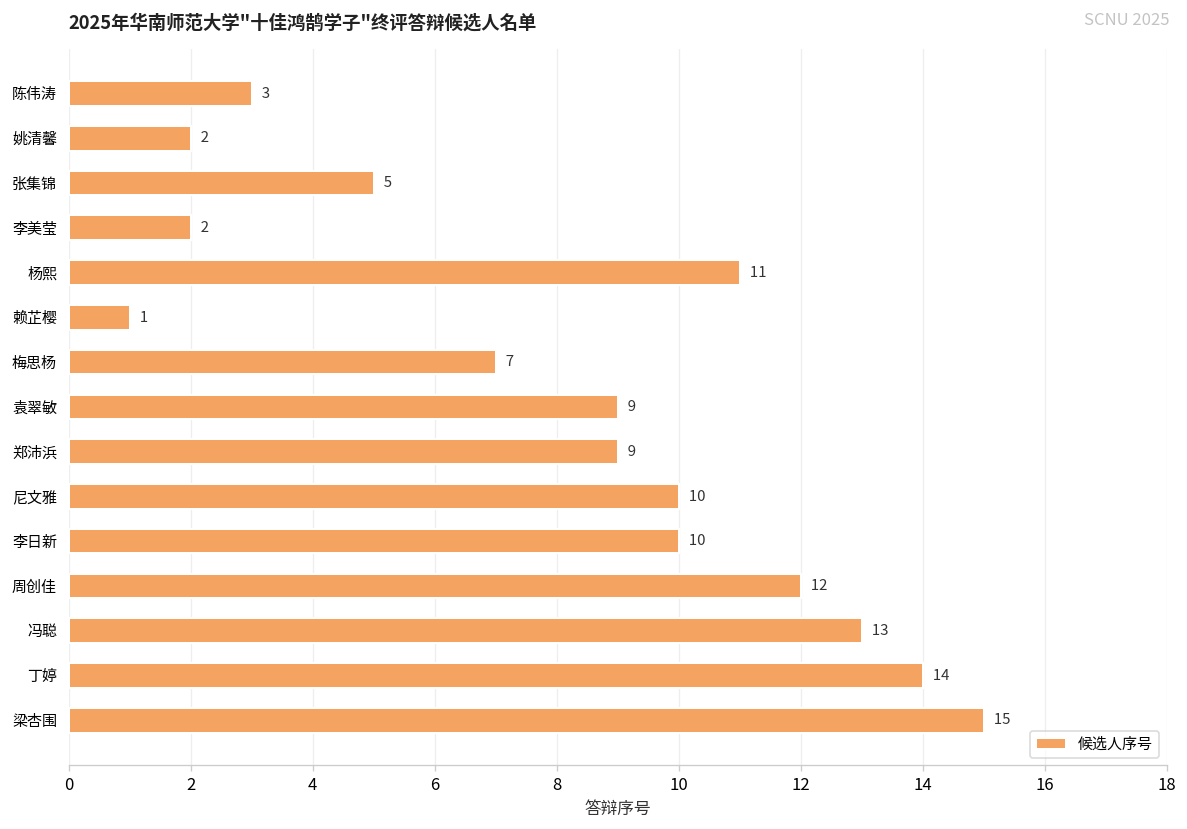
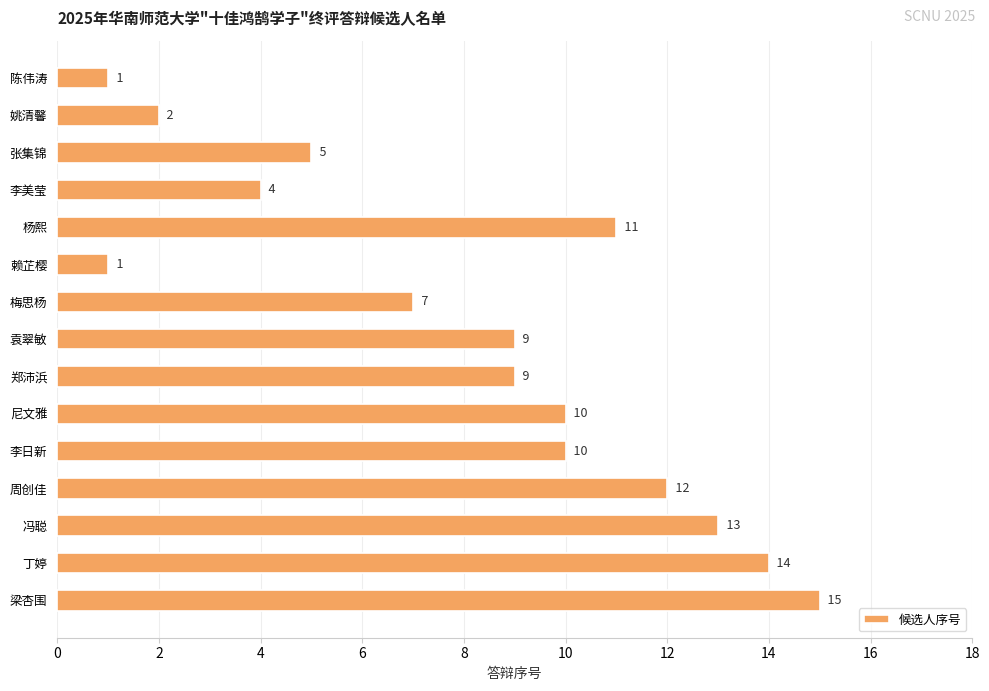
  {
-   "陈伟涛": 3,
+   "陈伟涛": 1,
    "姚清馨": 2,
    "张集锦": 5,
-   "李美莹": 2,
+   "李美莹": 4,
    "杨熙": 11,
    "赖芷樱": 1,
    "梅思杨": 7,
    "袁翠敏": 9,
    "郑沛浜": 9,
    "尼文雅": 10,
    "李日新": 10,
    "周创佳": 12,
    "冯聪": 13,
    "丁婷": 14,
    "梁杏围": 15
  }
